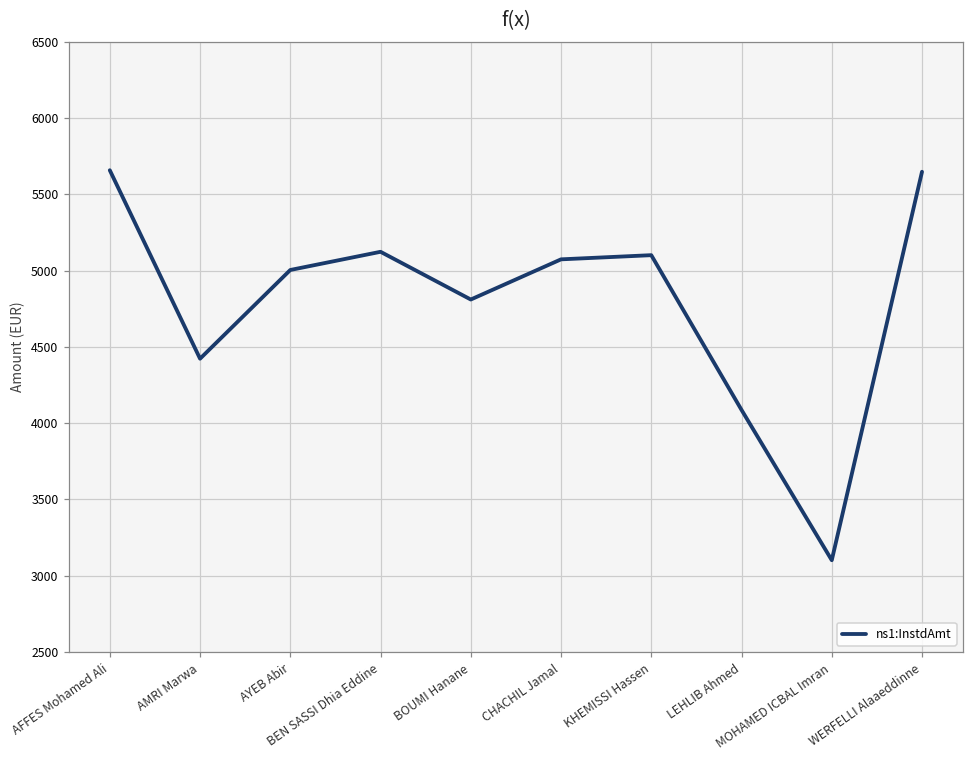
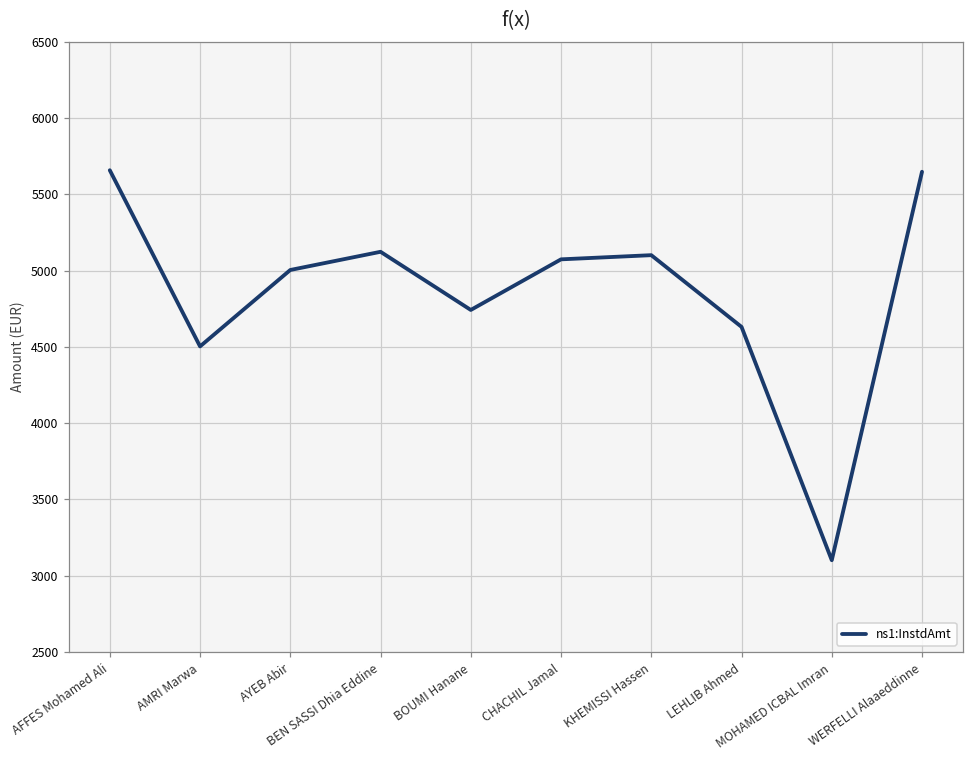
  {
    "AFFES Mohamed Ali": 5660,
-   "AMRI Marwa": 4420,
+   "AMRI Marwa": 4500,
    "AYEB Abir": 5000,
    "BEN SASSI Dhia Eddine": 5120,
-   "BOUMI Hanane": 4810,
+   "BOUMI Hanane": 4740,
    "CHACHIL Jamal": 5070,
    "KHEMISSI Hassen": 5100,
-   "LEHLIB Ahmed": 4090,
+   "LEHLIB Ahmed": 4630,
    "MOHAMED ICBAL Imran": 3100,
    "WERFELLI Alaaeddinne": 5650
  }
